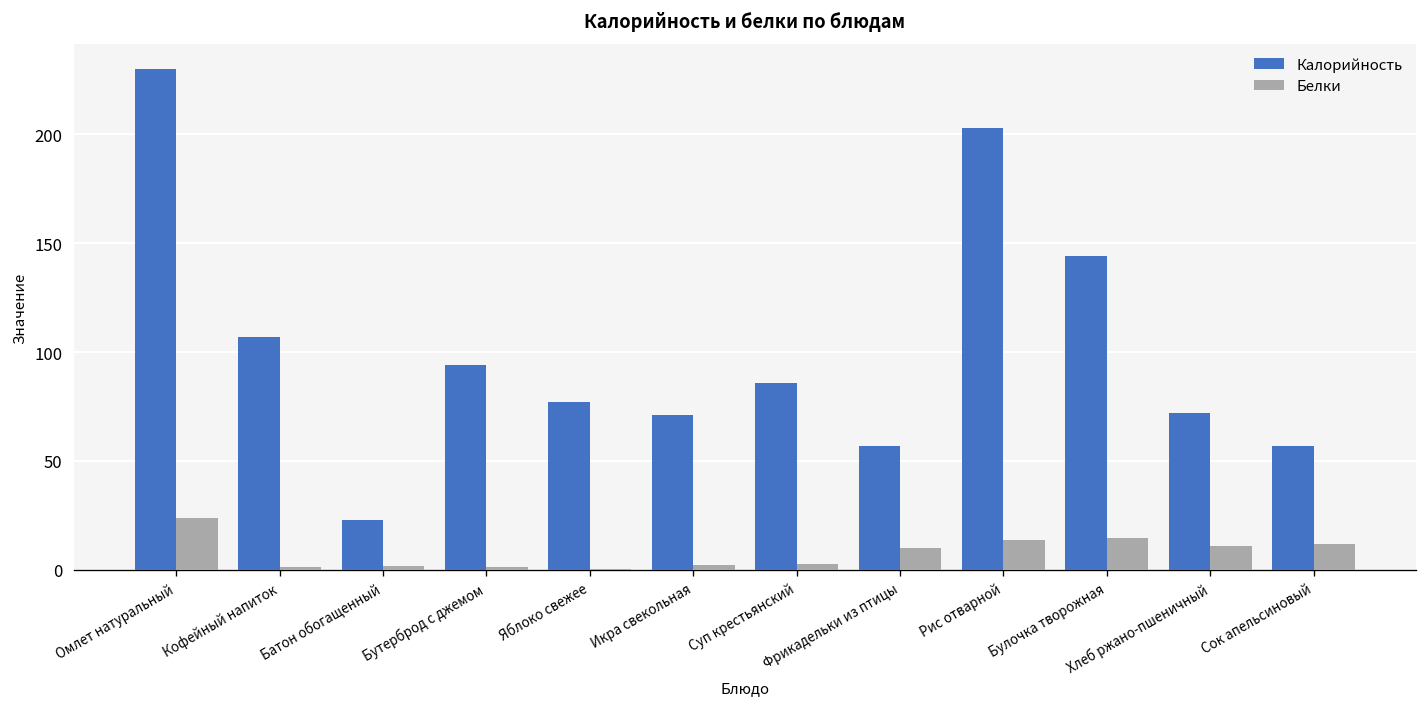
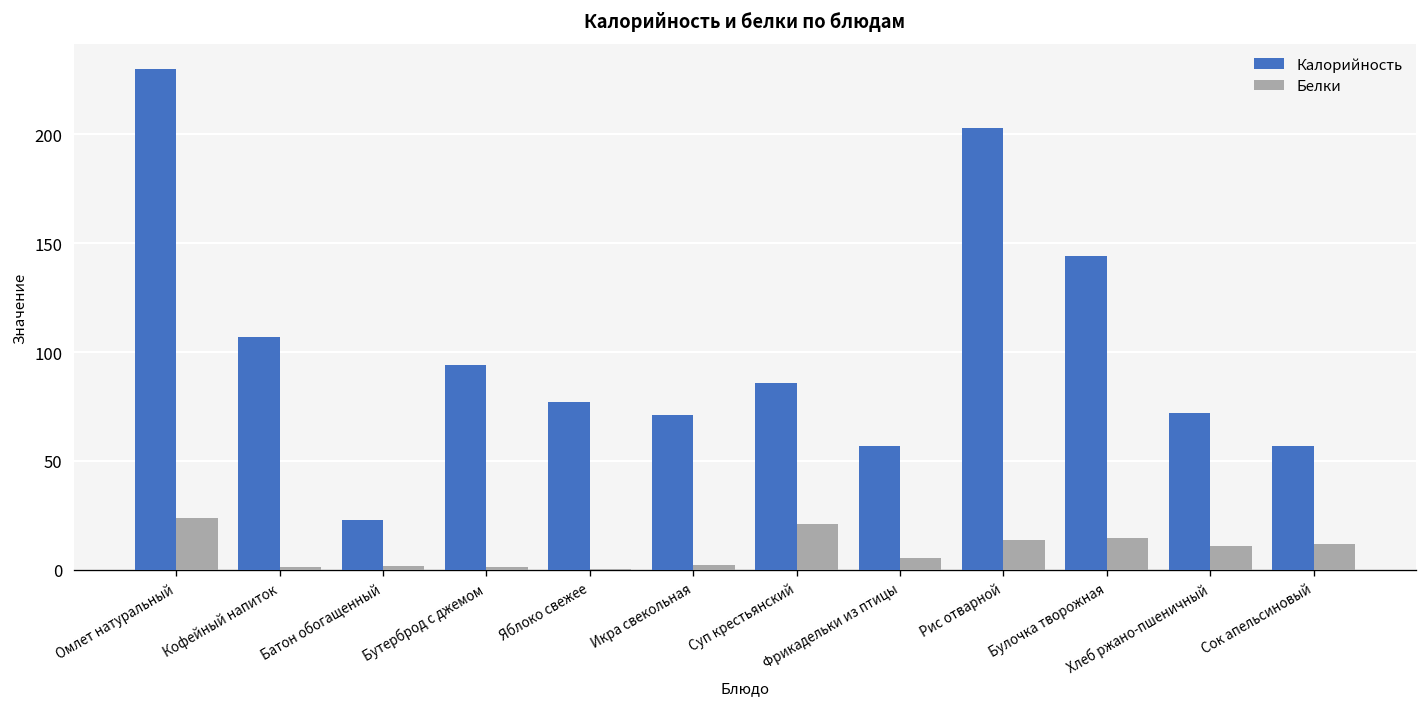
  {
    "Калорийность": {
      "Омлет натуральный": 230,
      "Кофейный напиток": 107,
      "Батон обогащенный": 23,
      "Бутерброд с джемом": 94,
      "Яблоко свежее": 77,
      "Икра свекольная": 71,
      "Суп крестьянский": 86,
      "Фрикадельки из птицы": 57,
      "Рис отварной": 203,
      "Булочка творожная": 144,
      "Хлеб ржано-пшеничный": 72,
      "Сок апельсиновый": 57
    },
    "Белки": {
      "Омлет натуральный": 24,
      "Кофейный напиток": 2,
      "Батон обогащенный": 2,
      "Икра свекольная": 2,
-     "Суп крестьянский": 3,
-     "Фрикадельки из птицы": 10,
+     "Суп крестьянский": 21,
+     "Фрикадельки из птицы": 6,
      "Рис отварной": 14,
      "Булочка творожная": 15,
      "Хлеб ржано-пшеничный": 11,
      "Сок апельсиновый": 12
    }
  }
